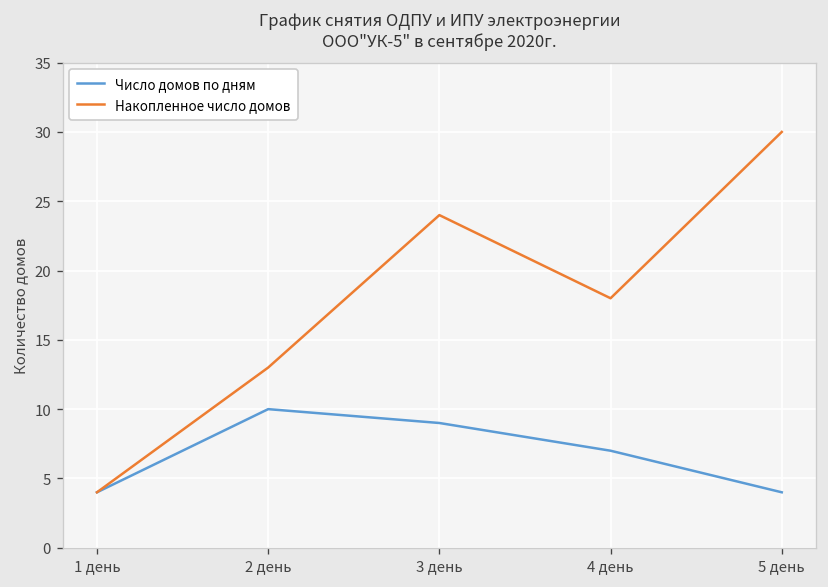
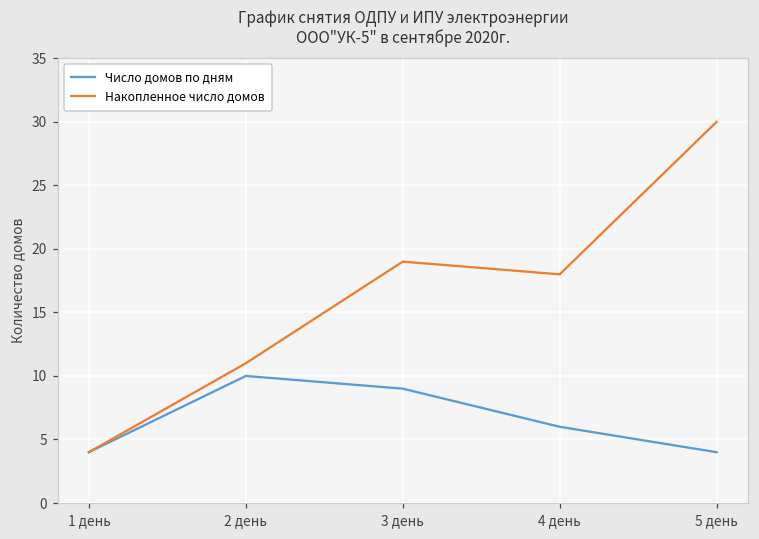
  {
    "Число домов по дням": {
      "2 день": 10,
      "3 день": 9,
-     "4 день": 7,
+     "4 день": 6,
      "5 день": 4
    },
    "Накопленное число домов": {
-     "2 день": 13,
-     "3 день": 24,
+     "2 день": 11,
+     "3 день": 19,
      "4 день": 18,
      "5 день": 30
    }
  }
